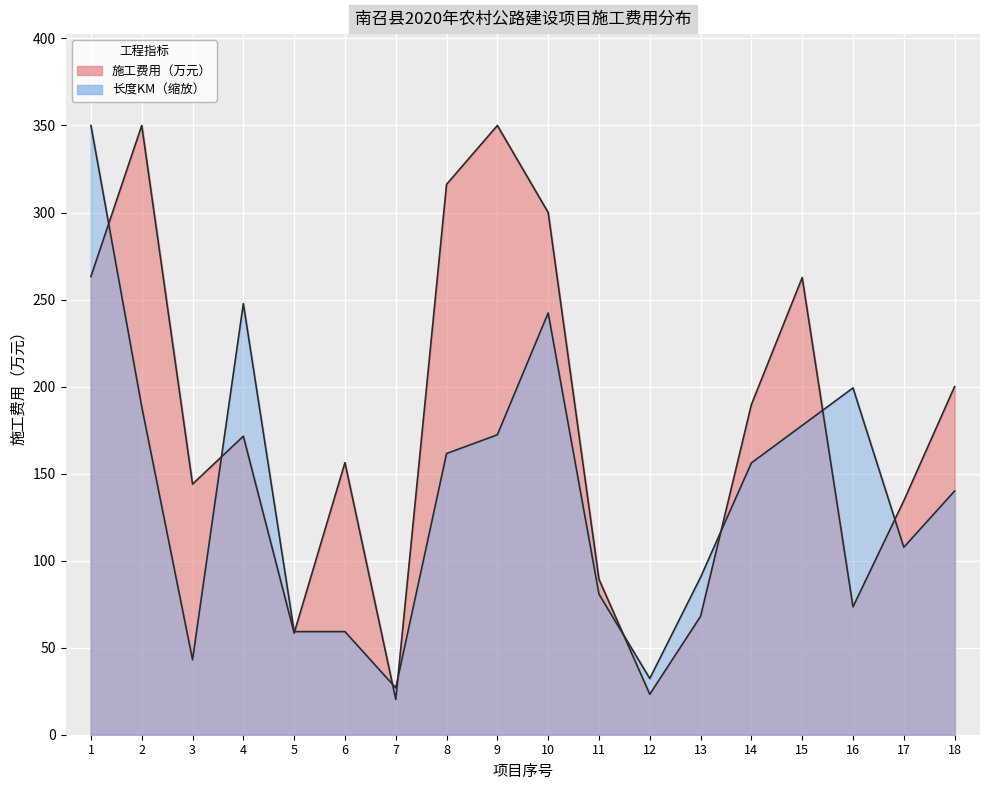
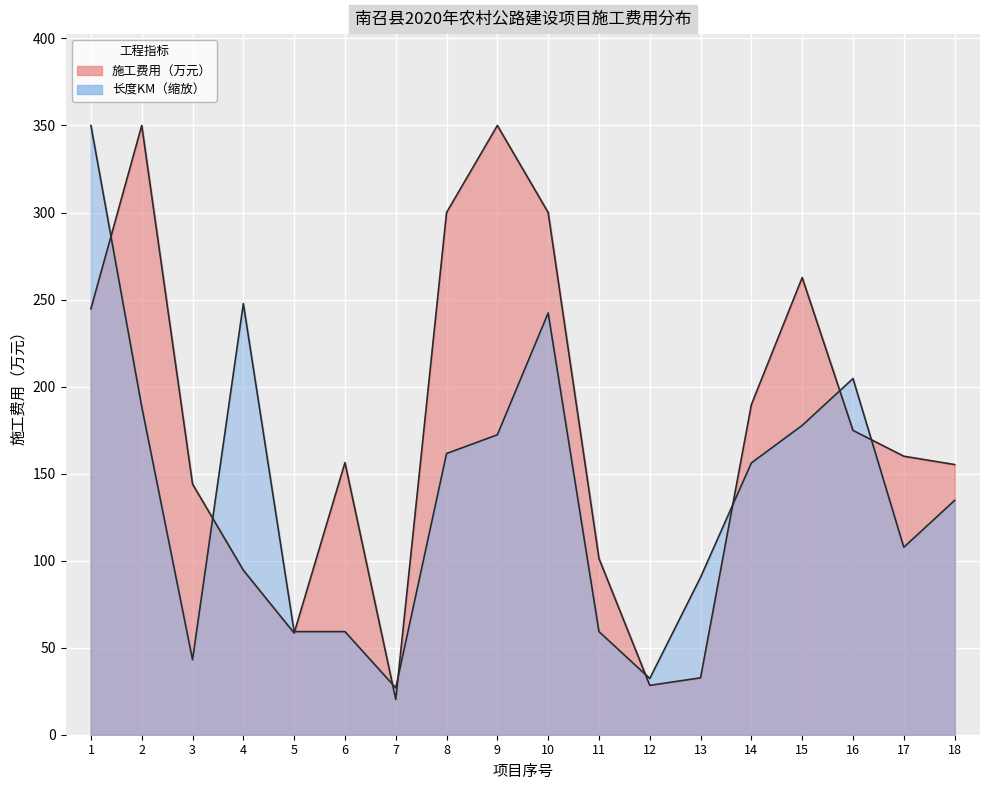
  {
    "施工费用（万元）": {
-     "1": 263,
+     "1": 245,
      "2": 350,
      "3": 144,
-     "4": 172,
+     "4": 95,
      "6": 156,
      "7": 20,
-     "8": 316,
+     "8": 300,
      "9": 350,
      "10": 300,
-     "11": 89,
-     "12": 23,
-     "13": 68,
+     "11": 101,
+     "12": 28,
+     "13": 33,
      "14": 190,
      "15": 263,
-     "16": 73,
-     "17": 134,
-     "18": 200
+     "16": 175,
+     "17": 160,
+     "18": 155
    },
    "长度KM（缩放）": {
      "1": 350,
      "2": 188,
      "3": 43,
      "4": 248,
      "6": 59,
      "7": 27,
      "8": 162,
      "9": 172,
      "10": 242,
-     "11": 81,
+     "11": 59,
      "12": 32,
      "13": 90,
      "14": 156,
      "15": 178,
-     "16": 199,
+     "16": 205,
      "17": 108,
-     "18": 140
+     "18": 135
    }
  }
